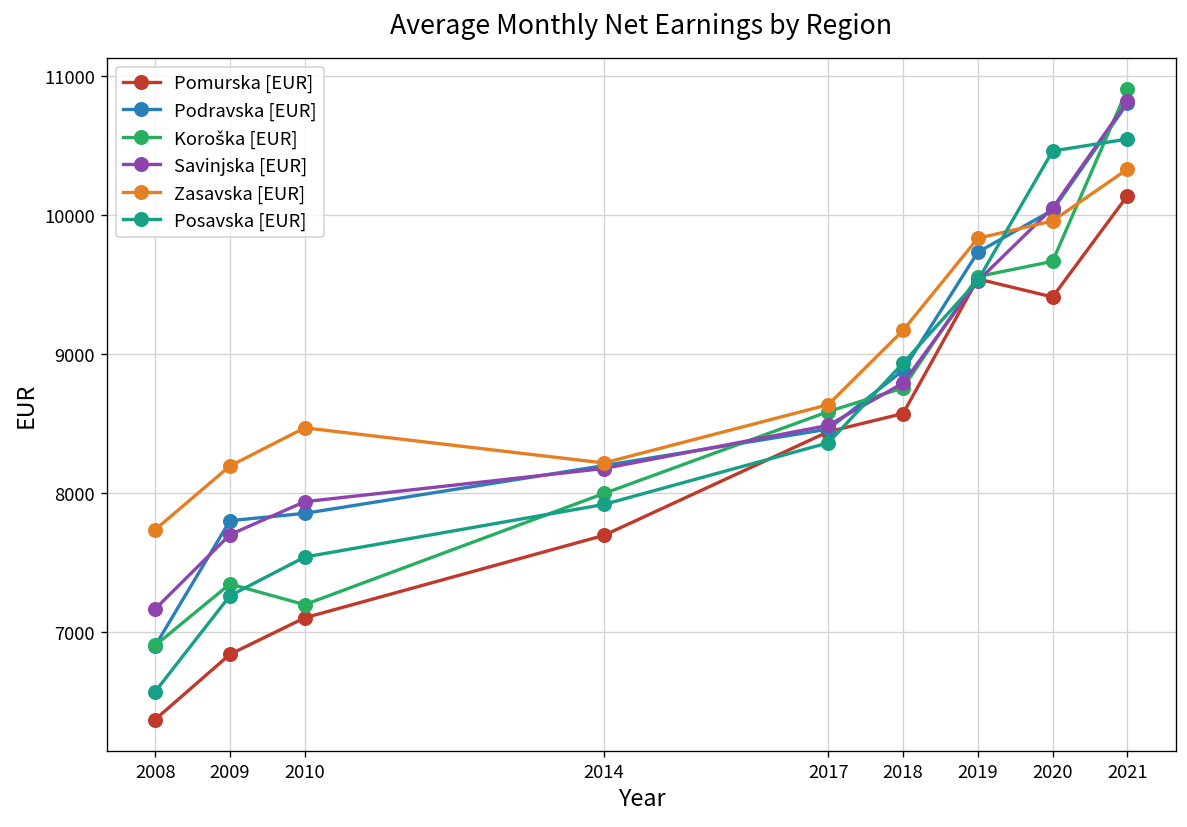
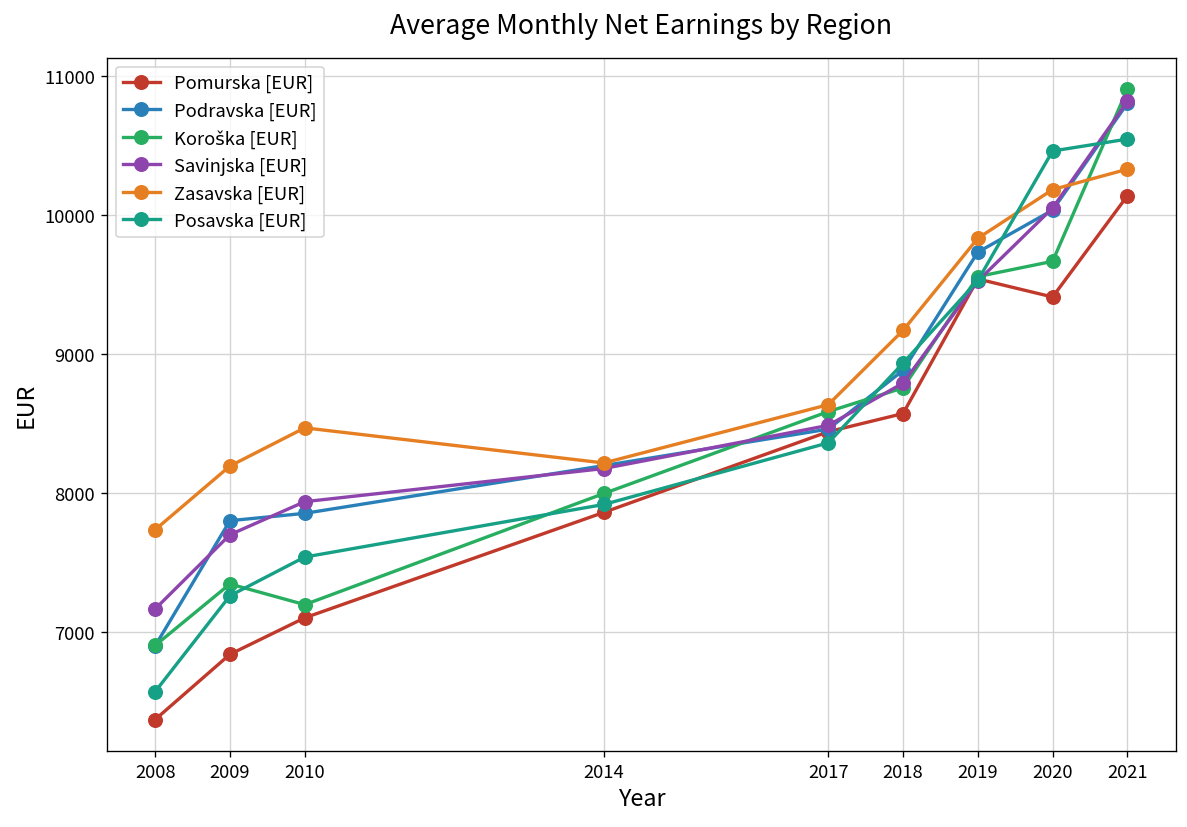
  {
    "Pomurska [EUR]": {
      "2008": 6370,
      "2009": 6840,
      "2010": 7100,
-     "2014": 7690,
+     "2014": 7860,
      "2018": 8570,
      "2020": 9410,
      "2021": 10140
    },
    "Podravska [EUR]": {
      "2009": 7800,
      "2010": 7850,
      "2018": 8880,
      "2019": 9730
    },
    "Savinjska [EUR]": {
      "2008": 7160,
      "2009": 7700,
      "2010": 7940,
      "2017": 8490,
      "2018": 8790
    },
    "Zasavska [EUR]": {
      "2008": 7730,
      "2009": 8190,
      "2010": 8470,
      "2017": 8640,
      "2018": 9170,
      "2019": 9830,
-     "2020": 9960,
+     "2020": 10190,
      "2021": 10330
    }
  }
